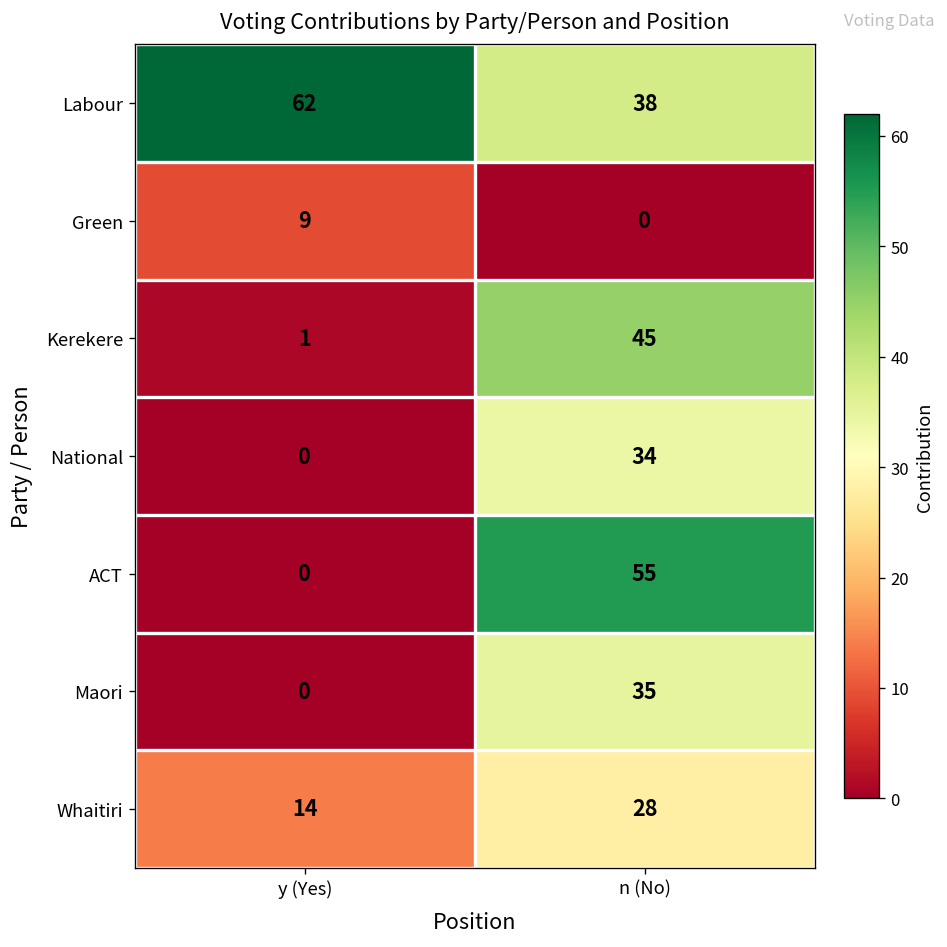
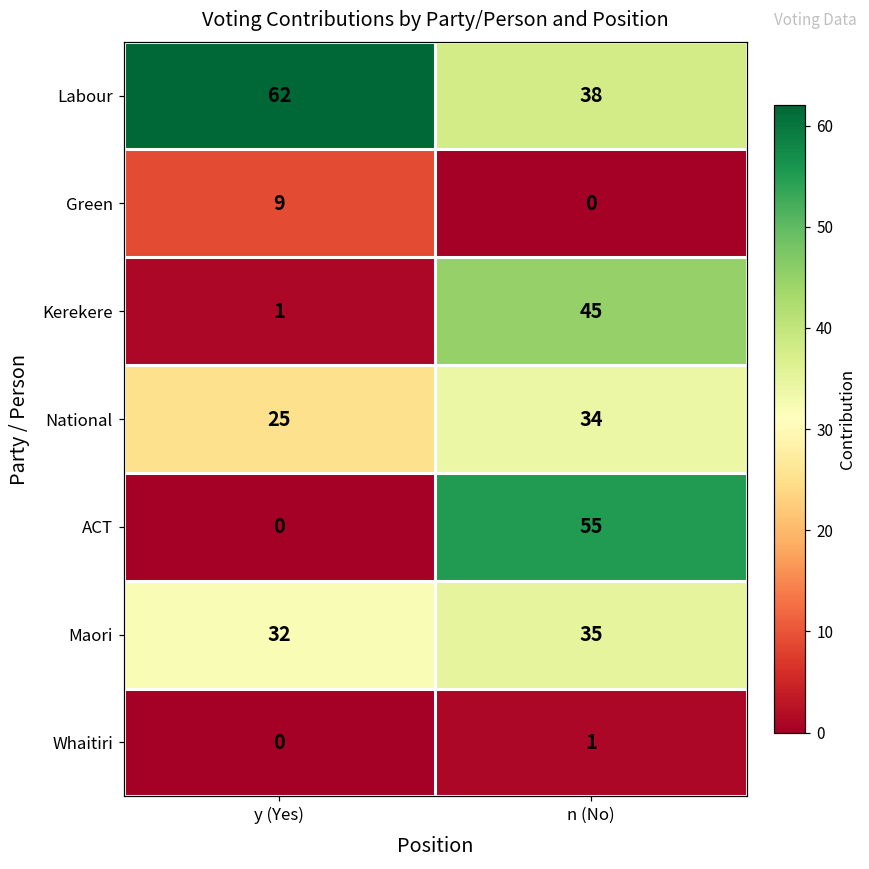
  {
    "Labour": {
      "y (Yes)": 62,
      "n (No)": 38
    },
    "Green": {
      "y (Yes)": 9,
      "n (No)": 0
    },
    "Kerekere": {
      "y (Yes)": 1,
      "n (No)": 45
    },
    "National": {
-     "y (Yes)": 0,
+     "y (Yes)": 25,
      "n (No)": 34
    },
    "ACT": {
      "y (Yes)": 0,
      "n (No)": 55
    },
    "Maori": {
-     "y (Yes)": 0,
+     "y (Yes)": 32,
      "n (No)": 35
    },
    "Whaitiri": {
-     "y (Yes)": 14,
-     "n (No)": 28
+     "y (Yes)": 0,
+     "n (No)": 1
    }
  }
